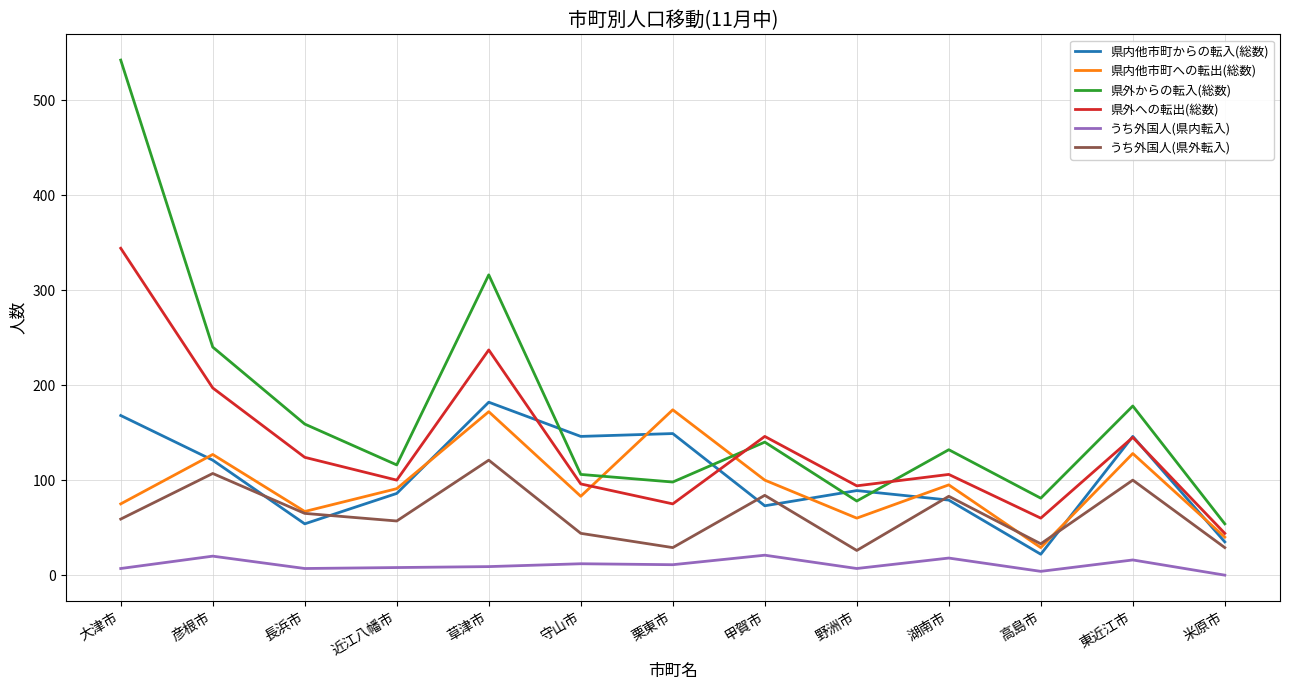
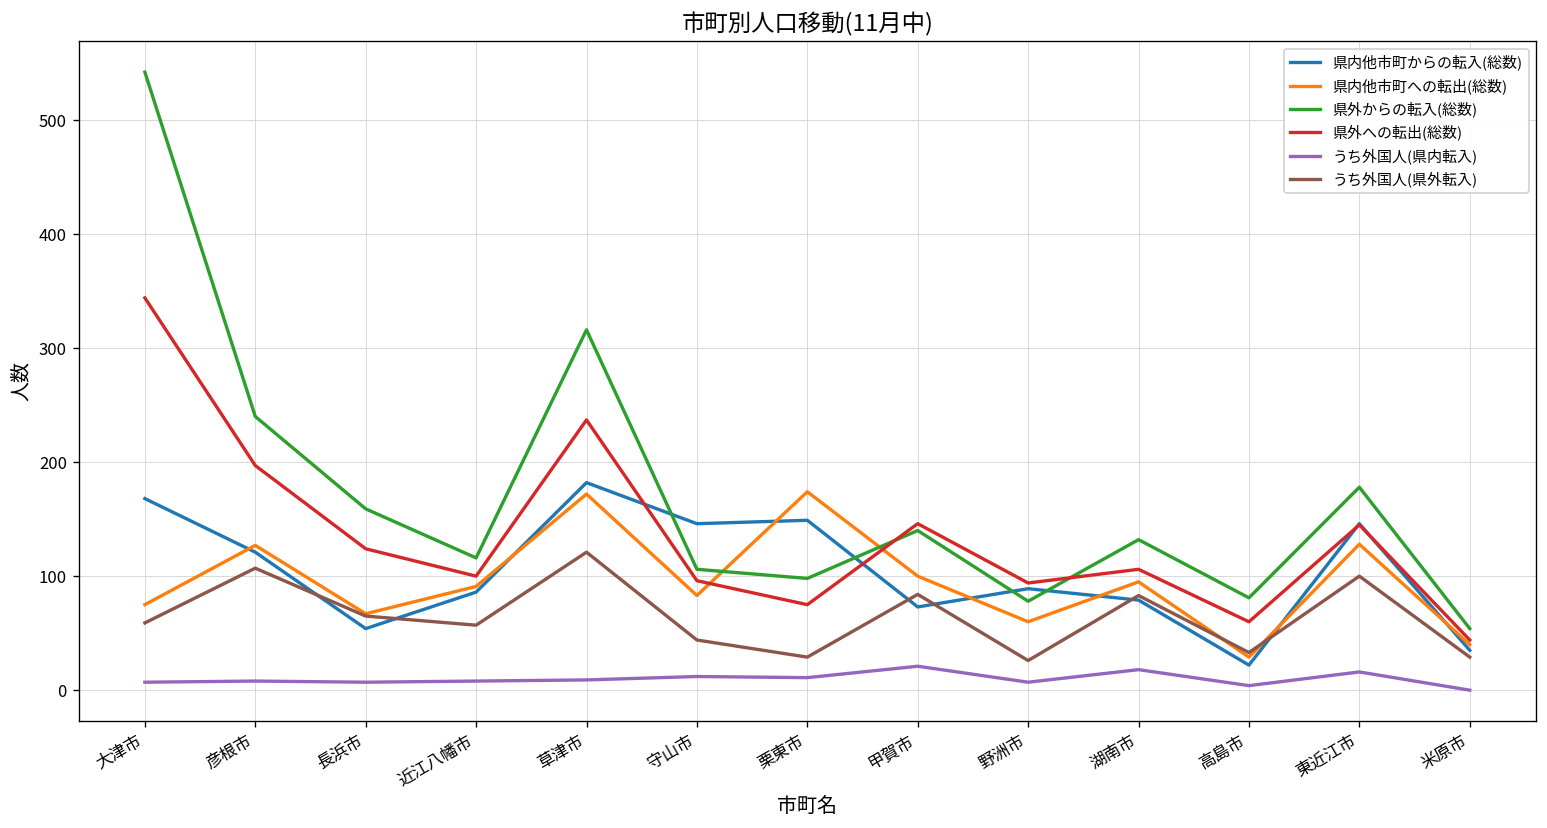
  {
    "県内他市町からの転入(総数)": {
      "大津市": 170,
      "彦根市": 120,
      "長浜市": 50,
      "近江八幡市": 90,
      "草津市": 180,
      "守山市": 150,
      "栗東市": 150,
      "甲賀市": 70,
      "野洲市": 90,
      "湖南市": 80,
      "高島市": 20,
      "米原市": 40
    },
    "県内他市町への転出(総数)": {
      "大津市": 80,
      "彦根市": 130,
      "近江八幡市": 90,
      "草津市": 170,
      "守山市": 80,
      "栗東市": 170,
      "甲賀市": 100,
      "野洲市": 60,
      "湖南市": 100,
      "高島市": 30,
      "東近江市": 130,
      "米原市": 40
    },
    "県外からの転入(総数)": {
      "大津市": 540,
      "彦根市": 240,
      "長浜市": 160,
      "近江八幡市": 120,
      "草津市": 320,
      "守山市": 110,
      "栗東市": 100,
      "甲賀市": 140,
      "野洲市": 80,
      "湖南市": 130,
      "高島市": 80,
      "東近江市": 180,
      "米原市": 50
    },
    "県外への転出(総数)": {
      "大津市": 340,
      "彦根市": 200,
      "長浜市": 120,
      "近江八幡市": 100,
      "草津市": 240,
      "守山市": 100,
      "栗東市": 80,
      "甲賀市": 150,
      "野洲市": 90,
      "湖南市": 110,
      "高島市": 60,
      "米原市": 40
    },
    "うち外国人(県内転入)": {
      "大津市": 10,
-     "彦根市": 20,
+     "彦根市": 10,
      "長浜市": 10,
      "近江八幡市": 10,
      "草津市": 10,
      "守山市": 10,
      "栗東市": 10,
      "甲賀市": 20,
      "野洲市": 10,
      "湖南市": 20,
      "高島市": 0,
      "東近江市": 20,
      "米原市": 0
    },
    "うち外国人(県外転入)": {
      "大津市": 60,
      "彦根市": 110,
      "近江八幡市": 60,
      "草津市": 120,
      "守山市": 40,
      "栗東市": 30,
      "甲賀市": 80,
      "野洲市": 30,
      "湖南市": 80,
      "高島市": 30,
      "東近江市": 100,
      "米原市": 30
    }
  }
